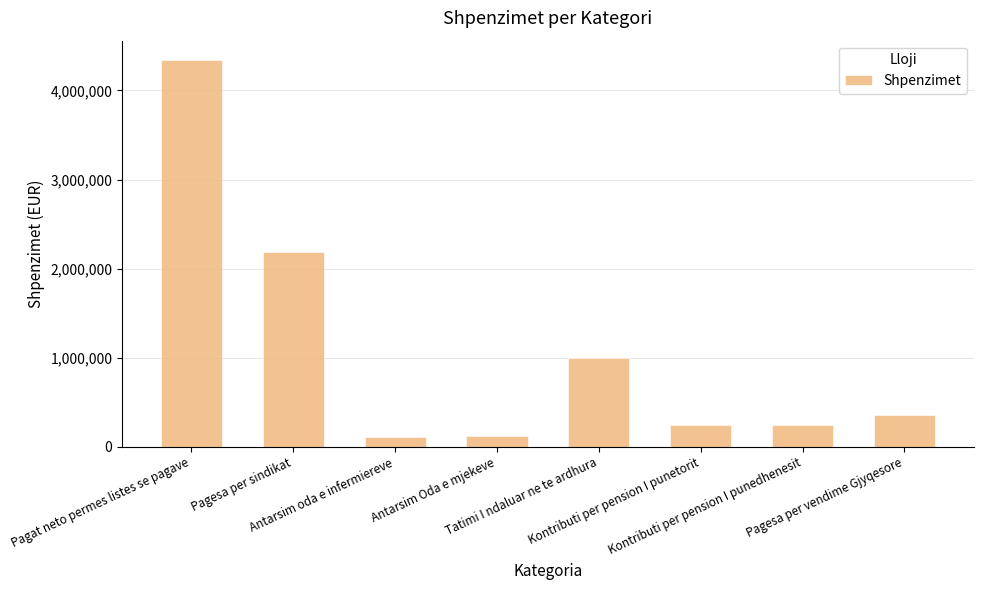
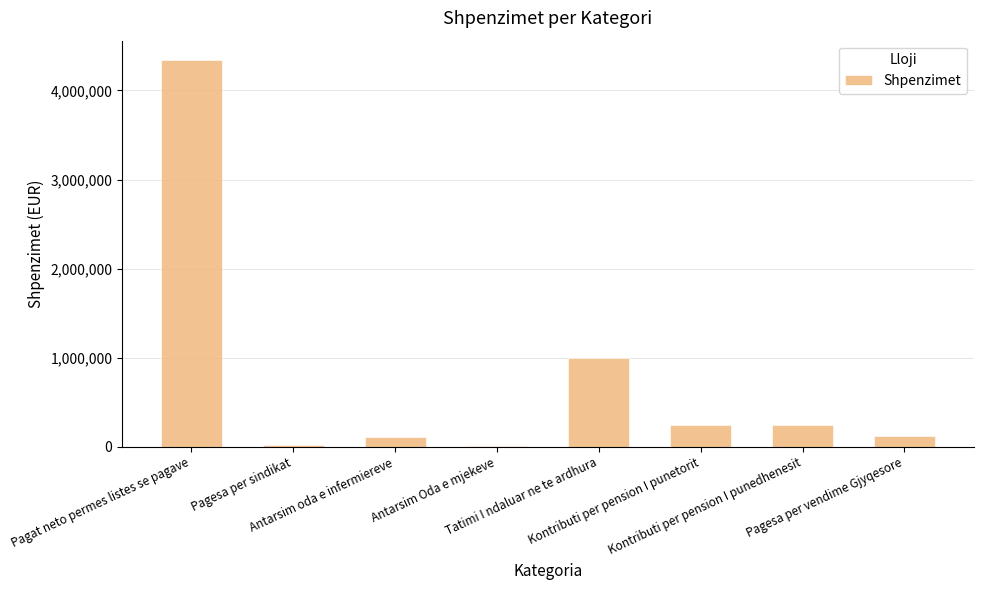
  {
    "Pagat neto permes listes se pagave": "4,300,000",
-   "Pagesa per sindikat": "2,200,000",
+   "Pagesa per sindikat": "0",
    "Antarsim oda e infermiereve": "100,000",
-   "Antarsim Oda e mjekeve": "100,000",
+   "Antarsim Oda e mjekeve": "0",
    "Tatimi I ndaluar ne te ardhura": "1,000,000",
    "Kontributi per pension I punetorit": "200,000",
    "Kontributi per pension I punedhenesit": "200,000",
-   "Pagesa per vendime Gjyqesore": "400,000"
+   "Pagesa per vendime Gjyqesore": "100,000"
  }
